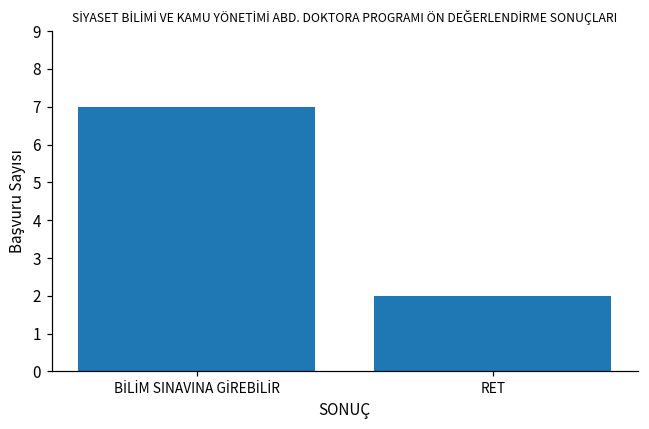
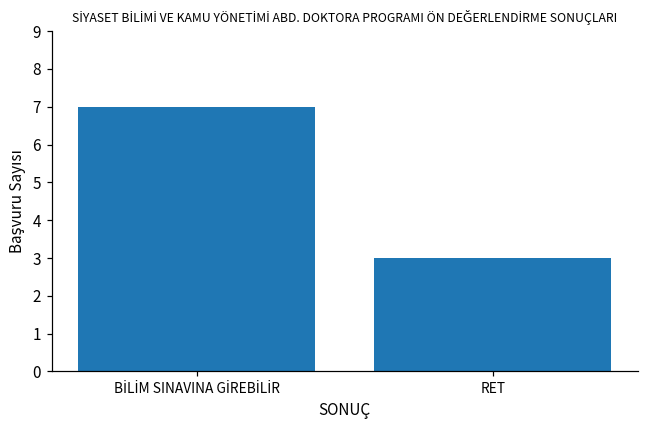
  {
    "BİLİM SINAVINA GİREBİLİR": 7,
-   "RET": 2
+   "RET": 3
  }
